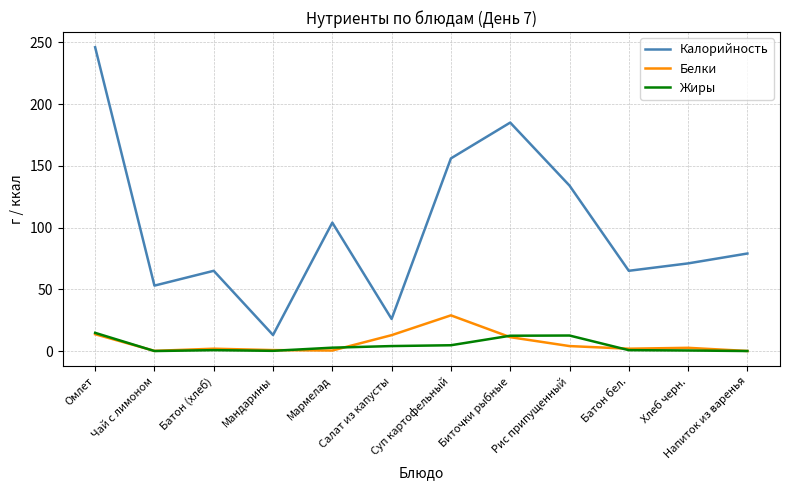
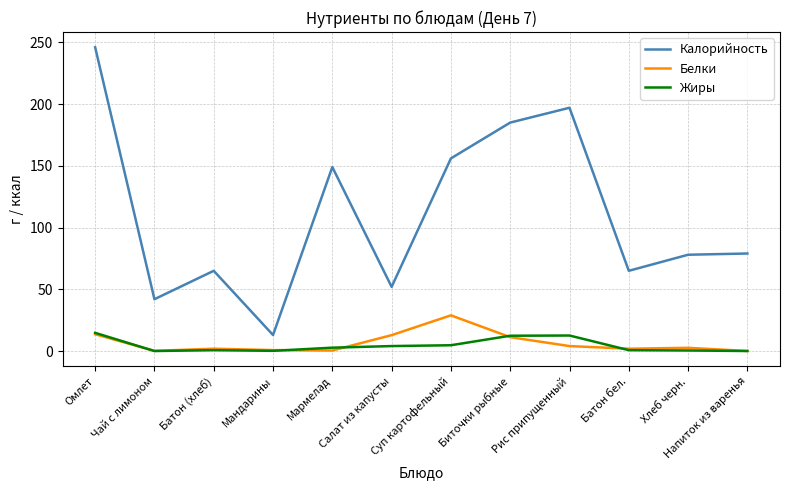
  {
    "Калорийность": {
      "Омлет": 246,
-     "Чай с лимоном": 53,
+     "Чай с лимоном": 42,
      "Батон (хлеб)": 65,
      "Мандарины": 13,
-     "Мармелад": 104,
-     "Салат из капусты": 26,
+     "Мармелад": 149,
+     "Салат из капусты": 52,
      "Суп картофельный": 156,
      "Биточки рыбные": 185,
-     "Рис припущенный": 134,
+     "Рис припущенный": 197,
      "Батон бел.": 65,
-     "Хлеб черн.": 71,
+     "Хлеб черн.": 78,
      "Напиток из варенья": 79
    },
    "Белки": {
      "Мармелад": 0,
      "Салат из капусты": 13,
      "Суп картофельный": 29,
      "Рис припущенный": 4,
      "Хлеб черн.": 3
    },
    "Жиры": {
      "Мармелад": 3,
      "Салат из капусты": 4,
      "Суп картофельный": 5,
      "Рис припущенный": 13,
      "Хлеб черн.": 0
    }
  }
